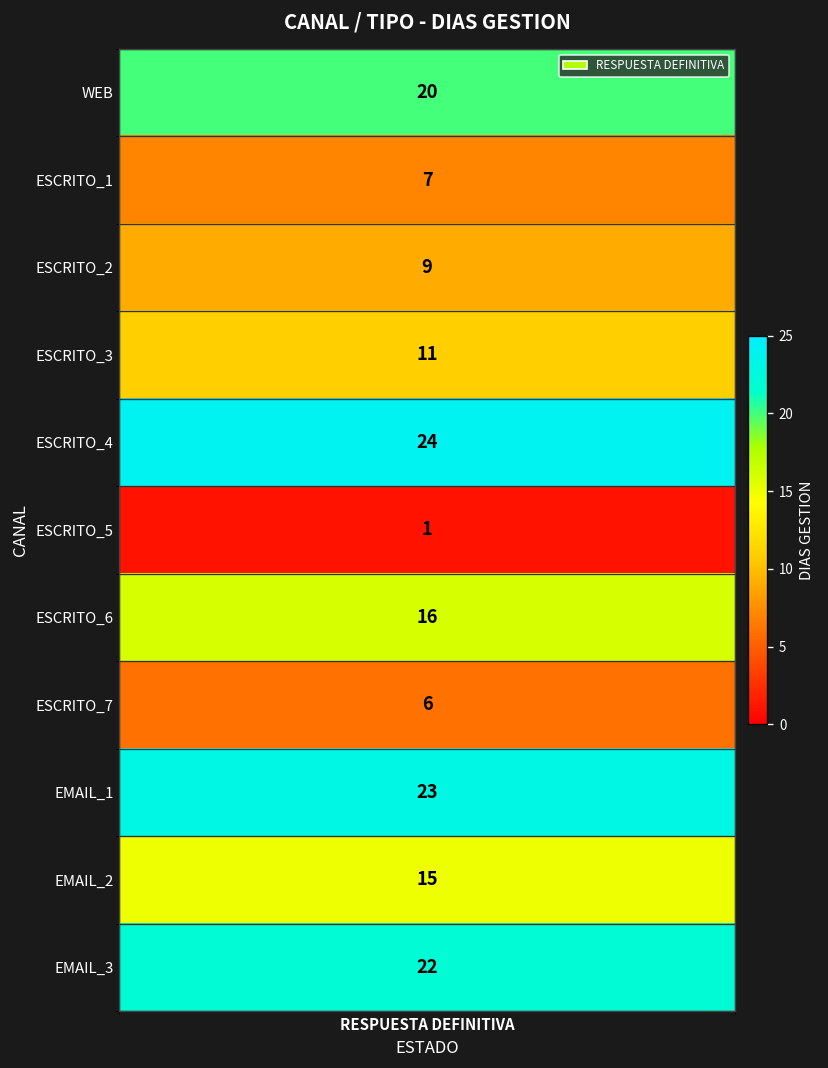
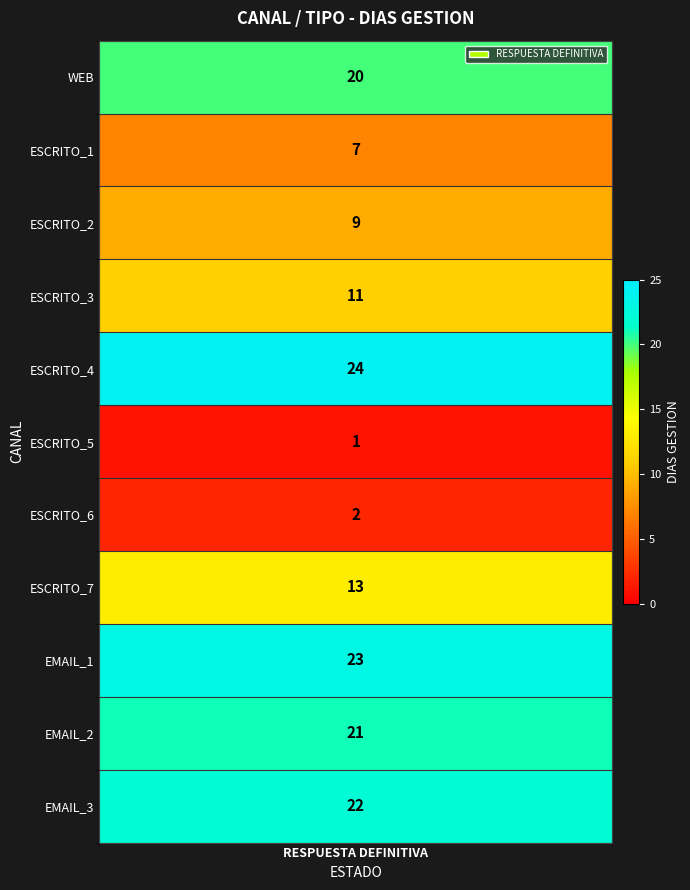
  {
    "WEB": {
      "RESPUESTA DEFINITIVA": 20
    },
    "ESCRITO_1": {
      "RESPUESTA DEFINITIVA": 7
    },
    "ESCRITO_2": {
      "RESPUESTA DEFINITIVA": 9
    },
    "ESCRITO_3": {
      "RESPUESTA DEFINITIVA": 11
    },
    "ESCRITO_4": {
      "RESPUESTA DEFINITIVA": 24
    },
    "ESCRITO_5": {
      "RESPUESTA DEFINITIVA": 1
    },
    "ESCRITO_6": {
-     "RESPUESTA DEFINITIVA": 16
+     "RESPUESTA DEFINITIVA": 2
    },
    "ESCRITO_7": {
-     "RESPUESTA DEFINITIVA": 6
+     "RESPUESTA DEFINITIVA": 13
    },
    "EMAIL_1": {
      "RESPUESTA DEFINITIVA": 23
    },
    "EMAIL_2": {
-     "RESPUESTA DEFINITIVA": 15
+     "RESPUESTA DEFINITIVA": 21
    },
    "EMAIL_3": {
      "RESPUESTA DEFINITIVA": 22
    }
  }
